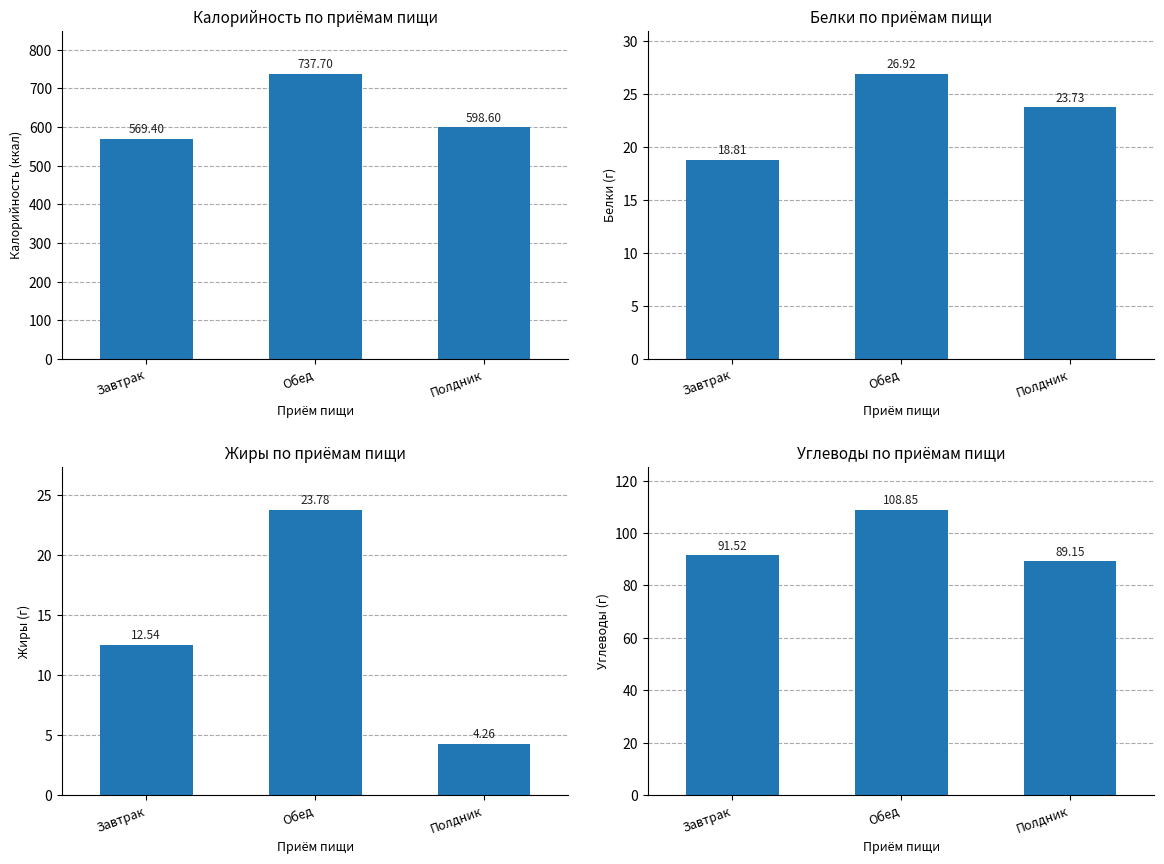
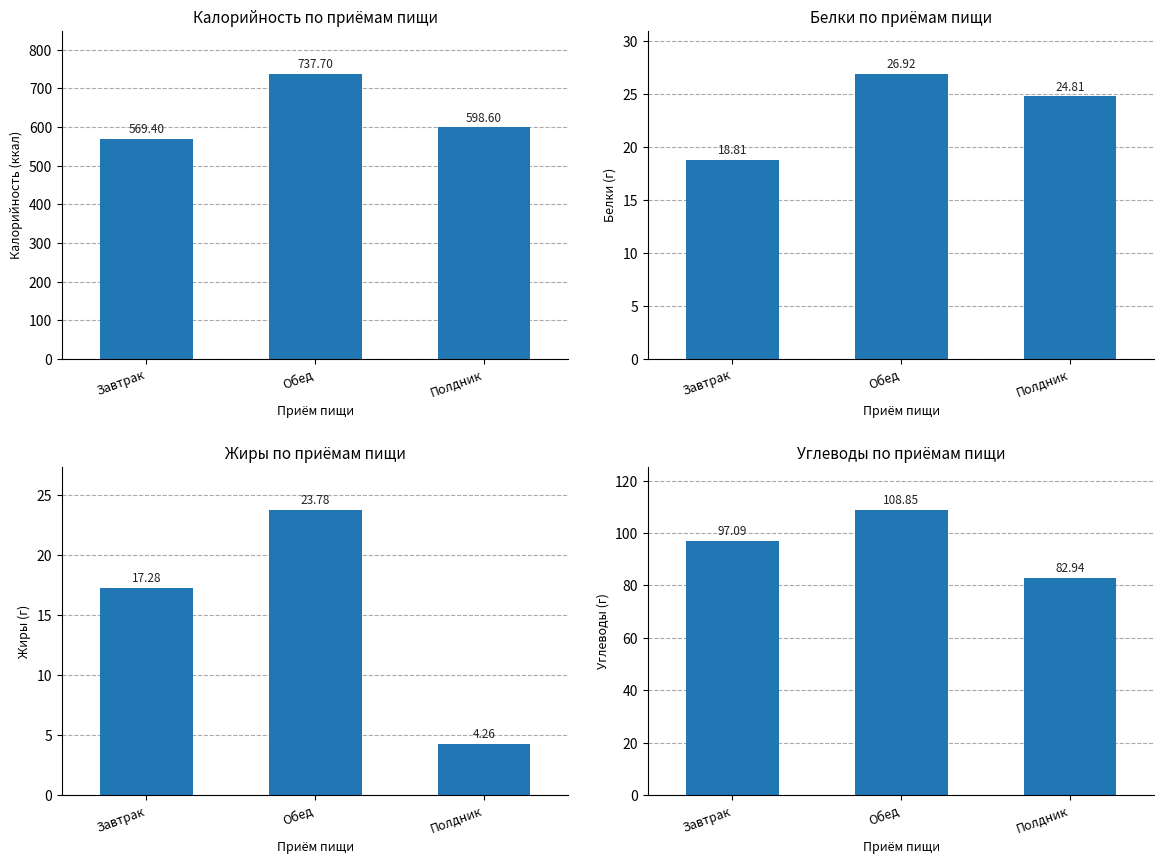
  {
    "Калорийность по приёмам пищи": {
      "Завтрак": 569.40,
      "Обед": 737.70,
      "Полдник": 598.60
    },
    "Белки по приёмам пищи": {
      "Завтрак": 18.81,
      "Обед": 26.92,
-     "Полдник": 23.73
+     "Полдник": 24.81
    },
    "Жиры по приёмам пищи": {
-     "Завтрак": 12.54,
+     "Завтрак": 17.28,
      "Обед": 23.78,
      "Полдник": 4.26
    },
    "Углеводы по приёмам пищи": {
-     "Завтрак": 91.52,
+     "Завтрак": 97.09,
      "Обед": 108.85,
-     "Полдник": 89.15
+     "Полдник": 82.94
    }
  }
